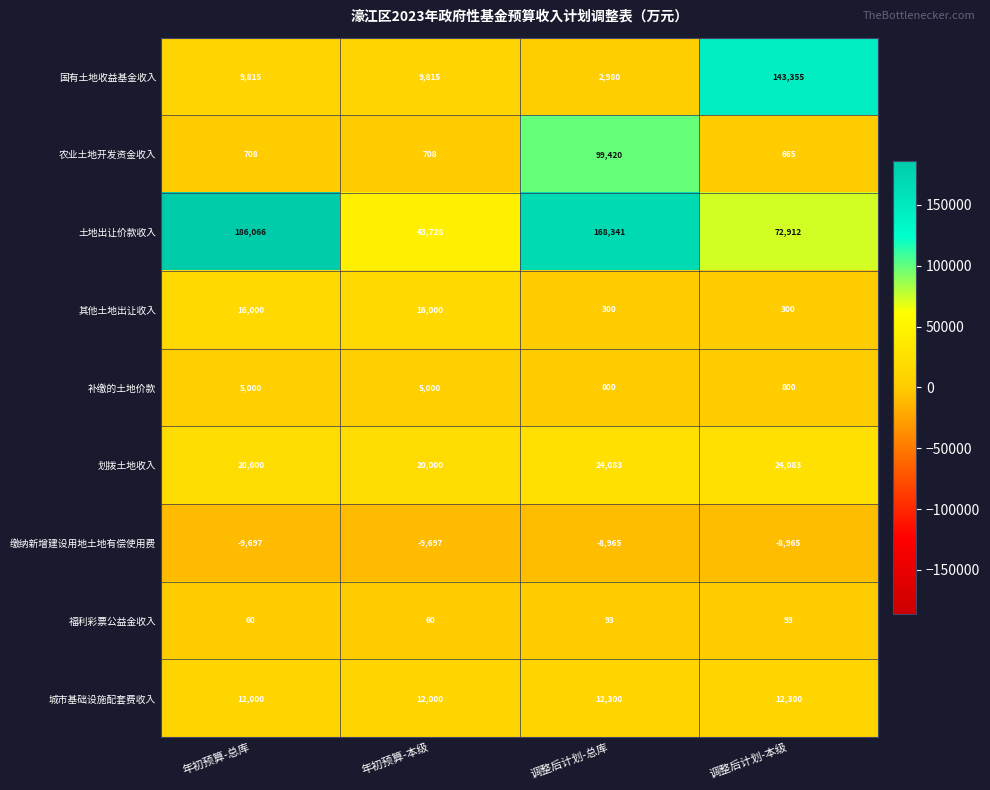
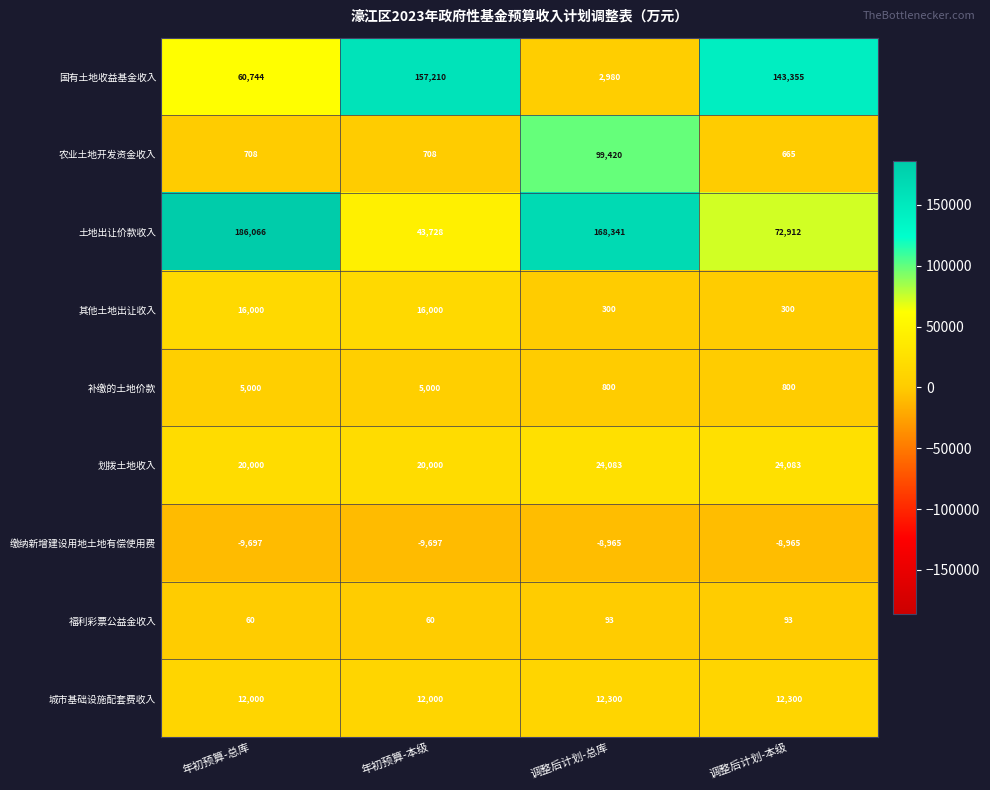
  {
    "国有土地收益基金收入": {
-     "年初预算-总库": "9,815",
-     "年初预算-本级": "9,815",
+     "年初预算-总库": "60,744",
+     "年初预算-本级": "157,210",
      "调整后计划-总库": "2,980",
      "调整后计划-本级": "143,355"
    },
    "农业土地开发资金收入": {
      "年初预算-总库": "708",
      "年初预算-本级": "708",
      "调整后计划-总库": "99,420",
      "调整后计划-本级": "665"
    },
    "土地出让价款收入": {
      "年初预算-总库": "186,066",
      "年初预算-本级": "43,728",
      "调整后计划-总库": "168,341",
      "调整后计划-本级": "72,912"
    },
    "其他土地出让收入": {
      "年初预算-总库": "16,000",
      "年初预算-本级": "16,000",
      "调整后计划-总库": "300",
      "调整后计划-本级": "300"
    },
    "补缴的土地价款": {
      "年初预算-总库": "5,000",
      "年初预算-本级": "5,000",
      "调整后计划-总库": "800",
      "调整后计划-本级": "800"
    },
    "划拨土地收入": {
      "年初预算-总库": "20,000",
      "年初预算-本级": "20,000",
      "调整后计划-总库": "24,083",
      "调整后计划-本级": "24,083"
    },
    "缴纳新增建设用地土地有偿使用费": {
      "年初预算-总库": "-9,697",
      "年初预算-本级": "-9,697",
      "调整后计划-总库": "-8,965",
      "调整后计划-本级": "-8,965"
    },
    "福利彩票公益金收入": {
      "年初预算-总库": "60",
      "年初预算-本级": "60",
      "调整后计划-总库": "93",
      "调整后计划-本级": "93"
    },
    "城市基础设施配套费收入": {
      "年初预算-总库": "12,000",
      "年初预算-本级": "12,000",
      "调整后计划-总库": "12,300",
      "调整后计划-本级": "12,300"
    }
  }
